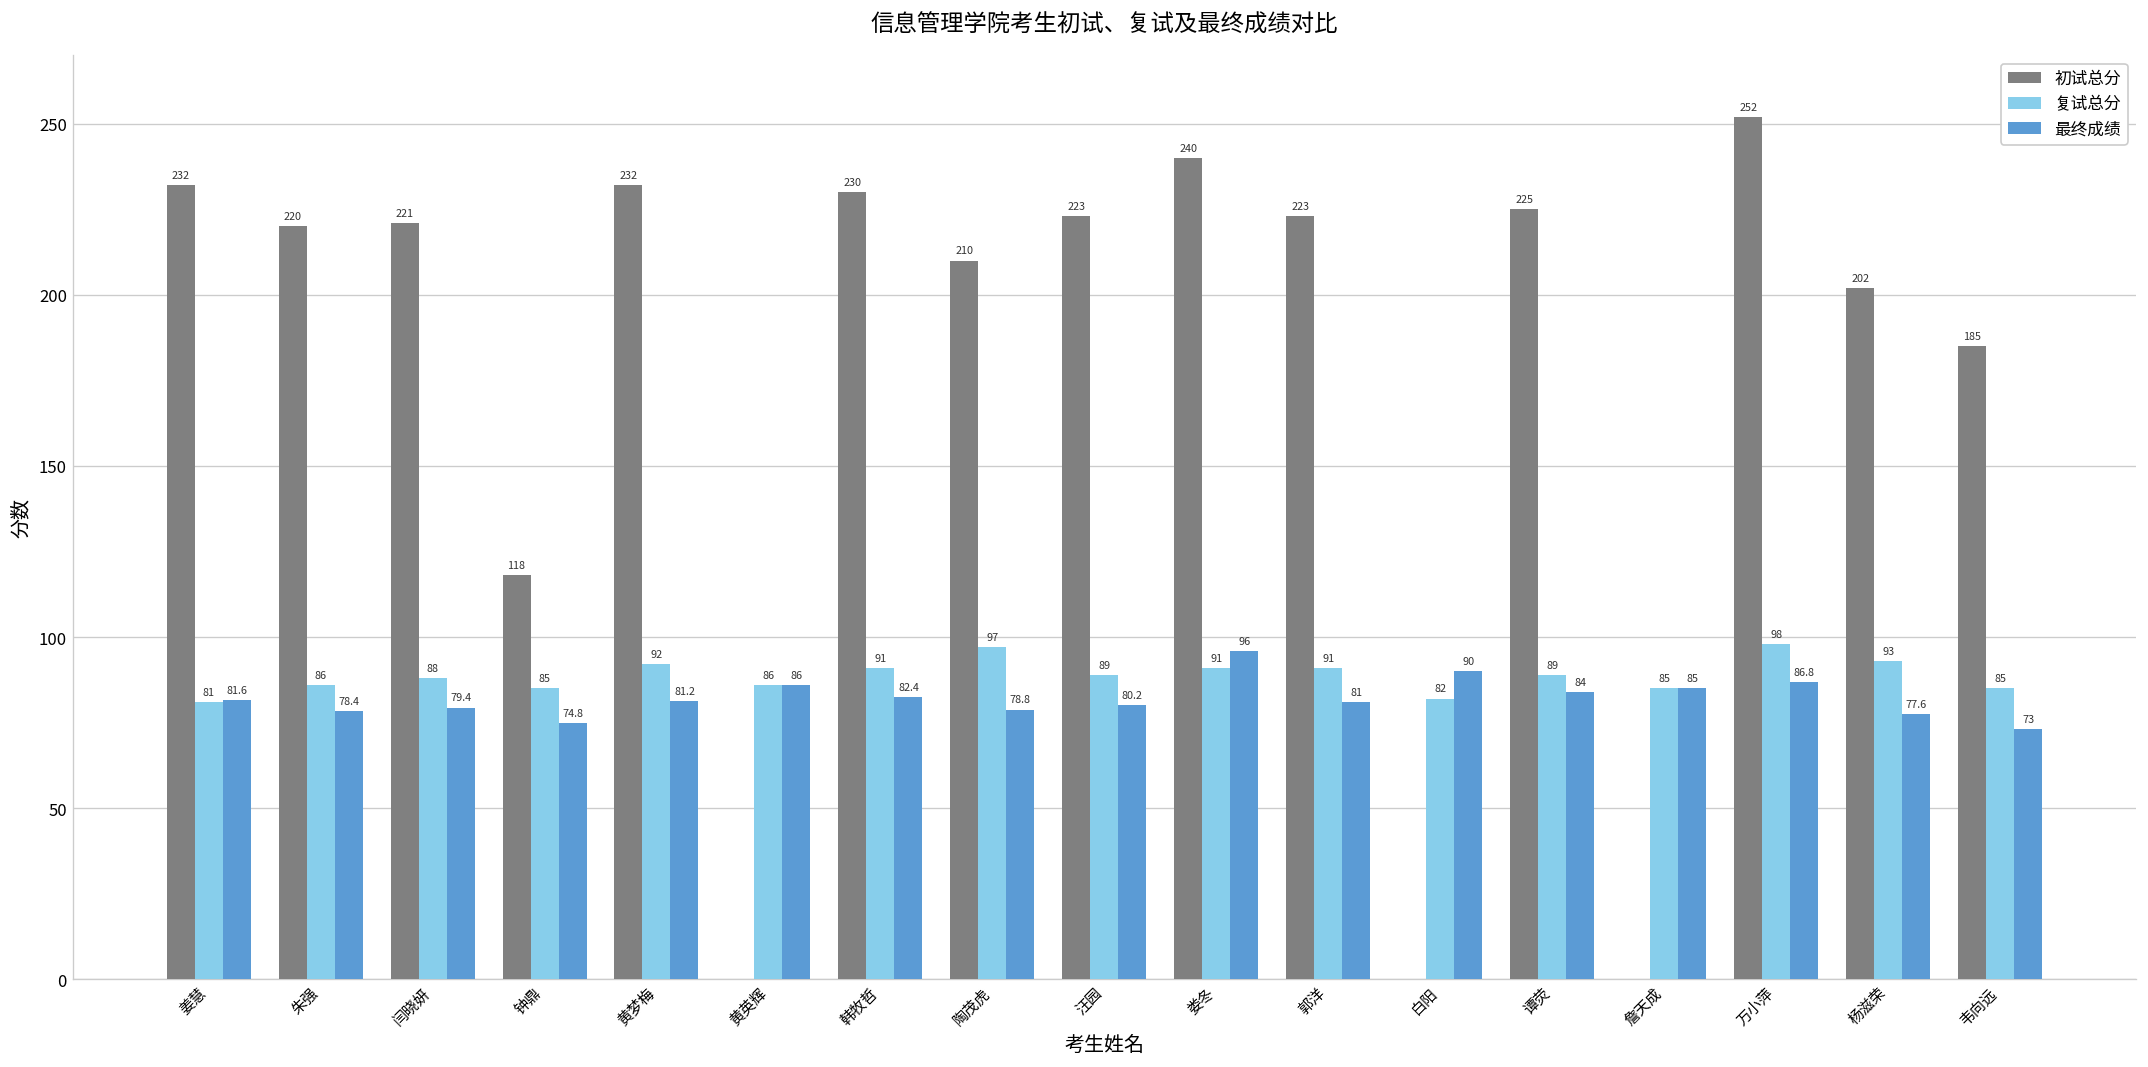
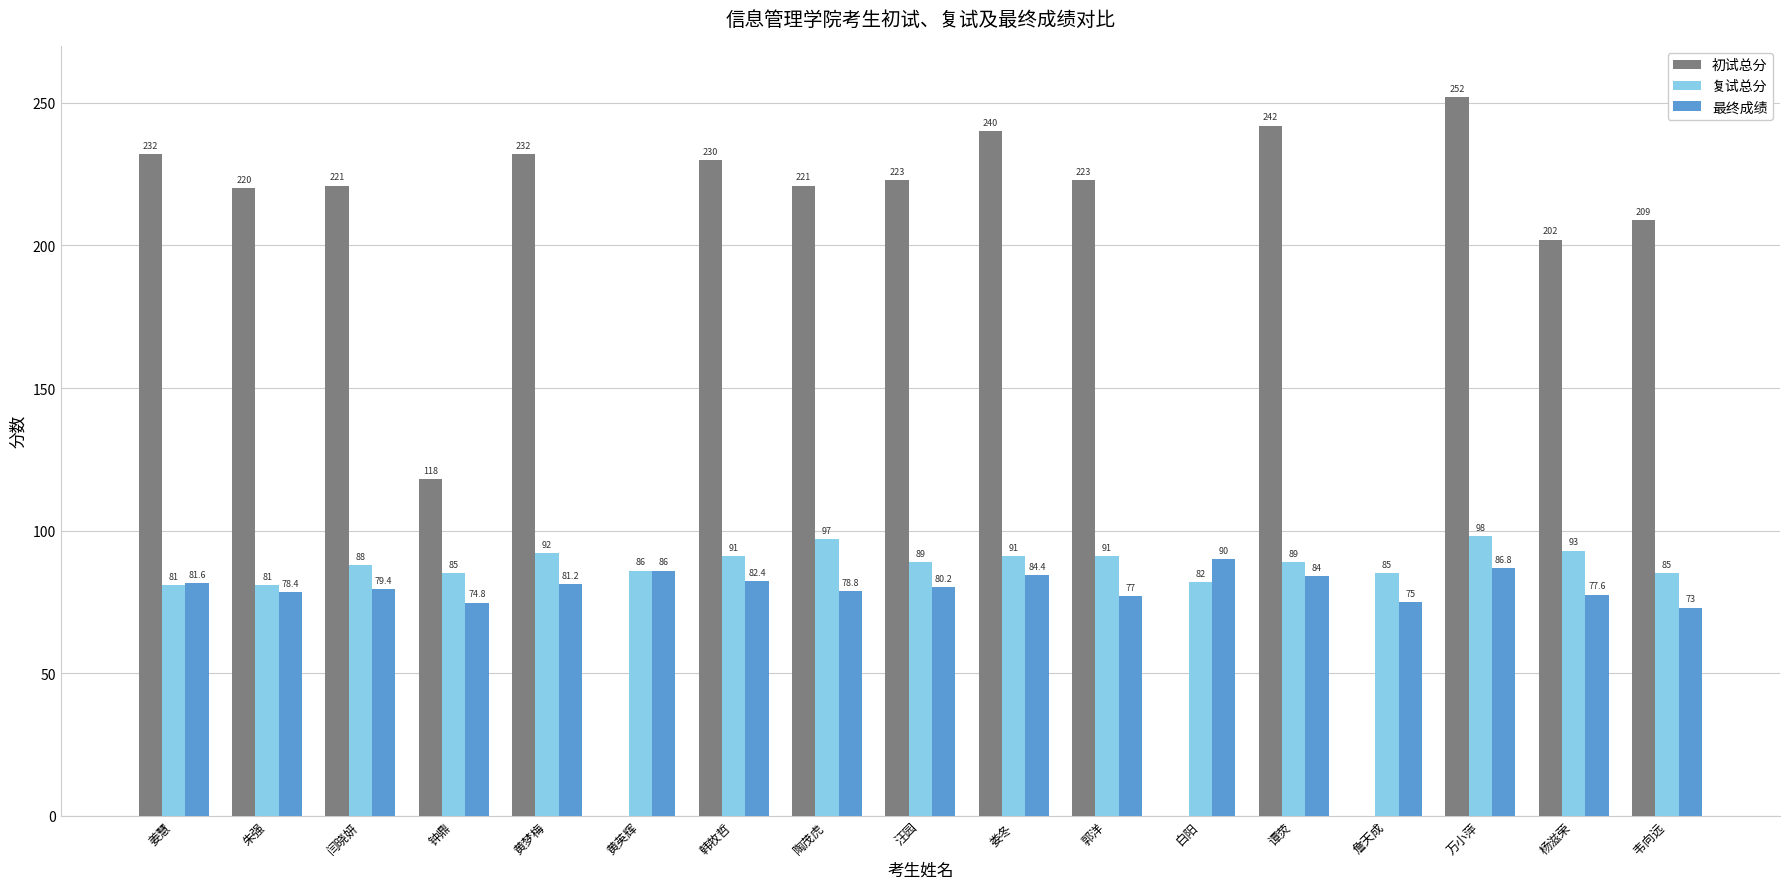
  {
    "初试总分": {
      "姜慧": 232,
      "朱强": 220,
      "闫晓妍": 221,
      "钟鼎": 118,
      "黄梦梅": 232,
      "韩牧哲": 230,
-     "陶茂虎": 210,
+     "陶茂虎": 221,
      "汪园": 223,
      "娄冬": 240,
      "郭洋": 223,
-     "谭荧": 225,
+     "谭荧": 242,
      "万小萍": 252,
      "杨滋荣": 202,
-     "韦向远": 185
+     "韦向远": 209
    },
    "复试总分": {
      "姜慧": 81,
-     "朱强": 86,
+     "朱强": 81,
      "闫晓妍": 88,
      "钟鼎": 85,
      "黄梦梅": 92,
      "黄英辉": 86,
      "韩牧哲": 91,
      "陶茂虎": 97,
      "汪园": 89,
      "娄冬": 91,
      "郭洋": 91,
      "白阳": 82,
      "谭荧": 89,
      "詹天成": 85,
      "万小萍": 98,
      "杨滋荣": 93,
      "韦向远": 85
    },
    "最终成绩": {
      "姜慧": 81.6,
      "朱强": 78.4,
      "闫晓妍": 79.4,
      "钟鼎": 74.8,
      "黄梦梅": 81.2,
      "黄英辉": 86,
      "韩牧哲": 82.4,
      "陶茂虎": 78.8,
      "汪园": 80.2,
-     "娄冬": 96,
-     "郭洋": 81,
+     "娄冬": 84.4,
+     "郭洋": 77,
      "白阳": 90,
      "谭荧": 84,
-     "詹天成": 85,
+     "詹天成": 75,
      "万小萍": 86.8,
      "杨滋荣": 77.6,
      "韦向远": 73
    }
  }
